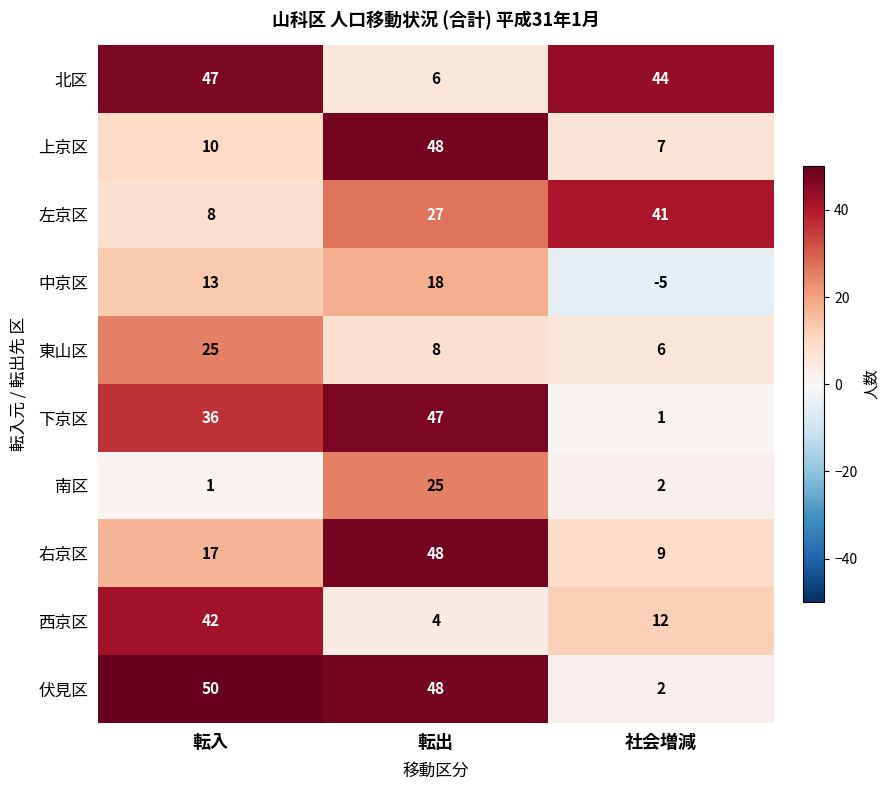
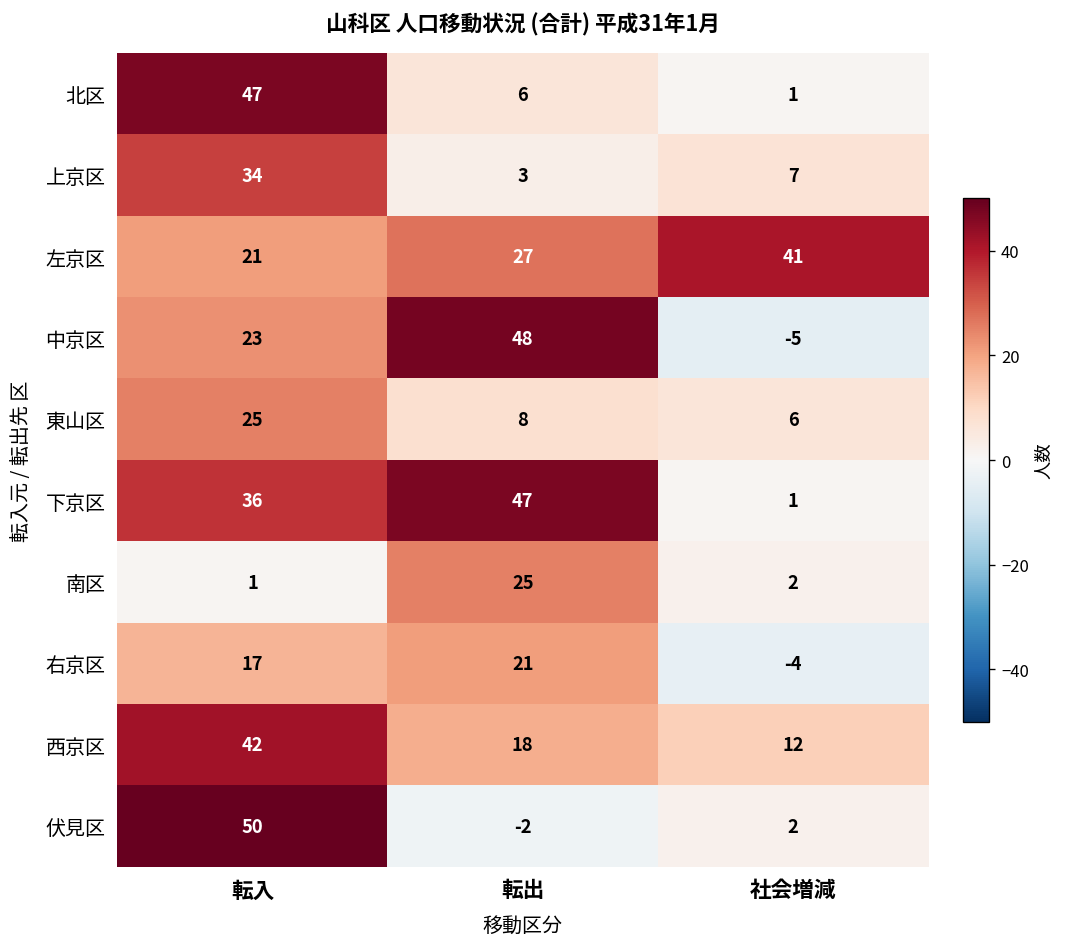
  {
    "北区": {
      "転入": 47,
      "転出": 6,
-     "社会増減": 44
+     "社会増減": 1
    },
    "上京区": {
-     "転入": 10,
-     "転出": 48,
+     "転入": 34,
+     "転出": 3,
      "社会増減": 7
    },
    "左京区": {
-     "転入": 8,
+     "転入": 21,
      "転出": 27,
      "社会増減": 41
    },
    "中京区": {
-     "転入": 13,
-     "転出": 18,
+     "転入": 23,
+     "転出": 48,
      "社会増減": -5
    },
    "東山区": {
      "転入": 25,
      "転出": 8,
      "社会増減": 6
    },
    "下京区": {
      "転入": 36,
      "転出": 47,
      "社会増減": 1
    },
    "南区": {
      "転入": 1,
      "転出": 25,
      "社会増減": 2
    },
    "右京区": {
      "転入": 17,
-     "転出": 48,
-     "社会増減": 9
+     "転出": 21,
+     "社会増減": -4
    },
    "西京区": {
      "転入": 42,
-     "転出": 4,
+     "転出": 18,
      "社会増減": 12
    },
    "伏見区": {
      "転入": 50,
-     "転出": 48,
+     "転出": -2,
      "社会増減": 2
    }
  }
